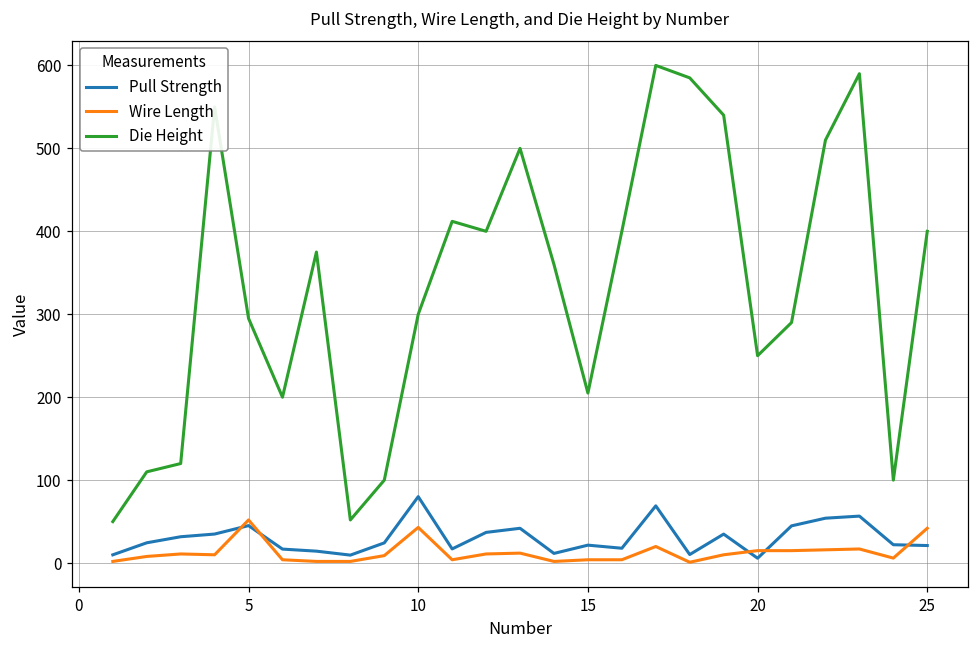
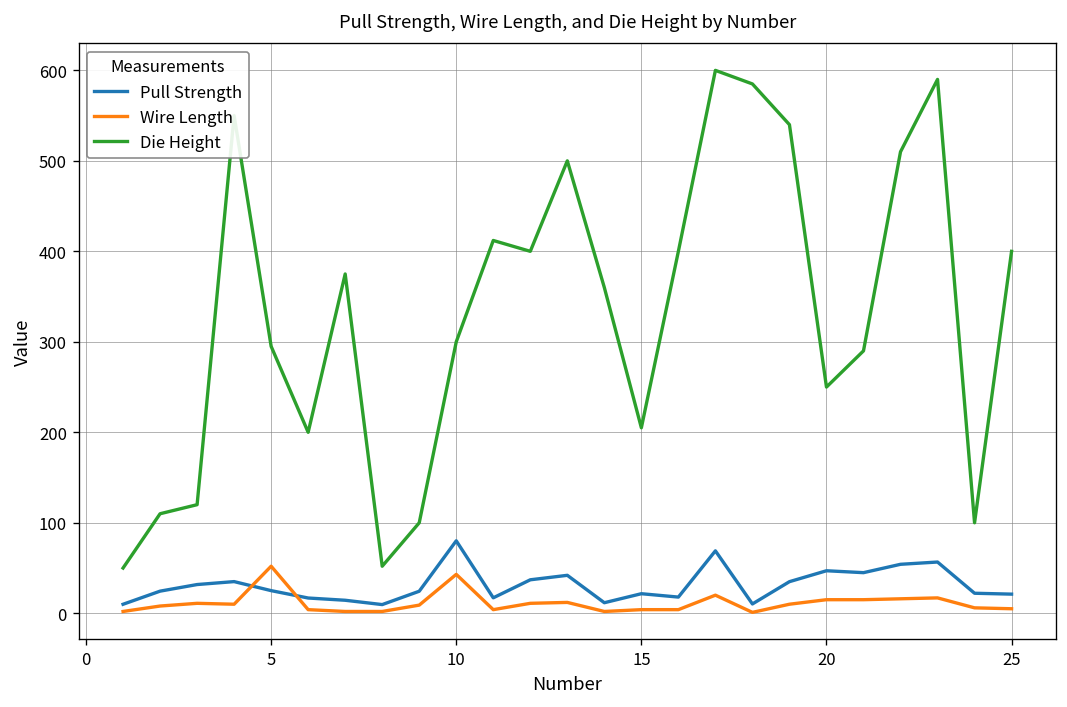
  {
    "Pull Strength": {
-     "5": 50,
+     "5": 30,
      "10": 80,
      "15": 20,
-     "20": 10,
+     "20": 50,
      "25": 20
    },
    "Wire Length": {
      "5": 50,
      "10": 40,
      "15": 0,
      "20": 20,
-     "25": 40
+     "25": 10
    },
    "Die Height": {
      "5": 300,
      "10": 300,
      "15": 210,
      "20": 250,
      "25": 400
    }
  }
